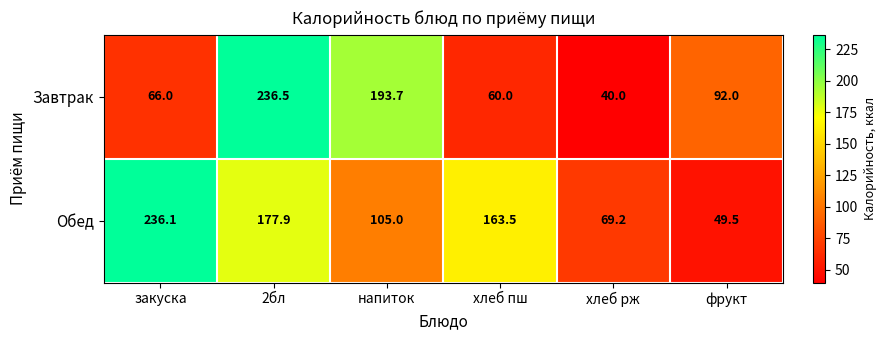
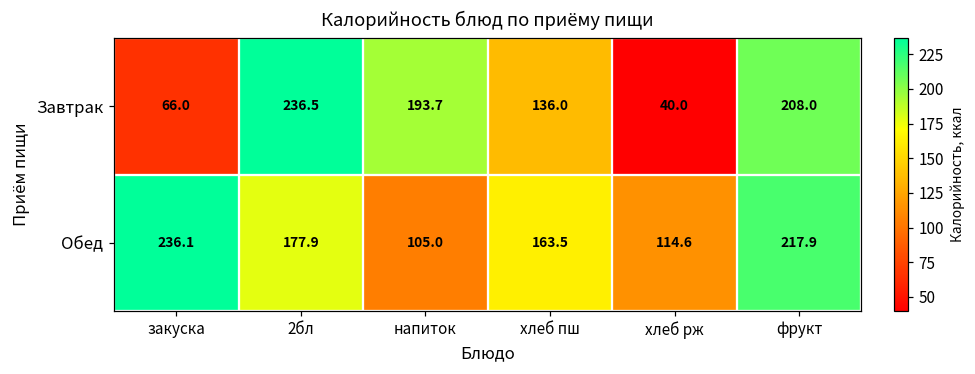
  {
    "Завтрак": {
      "закуска": 66.0,
      "2бл": 236.5,
      "напиток": 193.7,
-     "хлеб пш": 60.0,
+     "хлеб пш": 136.0,
      "хлеб рж": 40.0,
-     "фрукт": 92.0
+     "фрукт": 208.0
    },
    "Обед": {
      "закуска": 236.1,
      "2бл": 177.9,
      "напиток": 105.0,
      "хлеб пш": 163.5,
-     "хлеб рж": 69.2,
-     "фрукт": 49.5
+     "хлеб рж": 114.6,
+     "фрукт": 217.9
    }
  }
